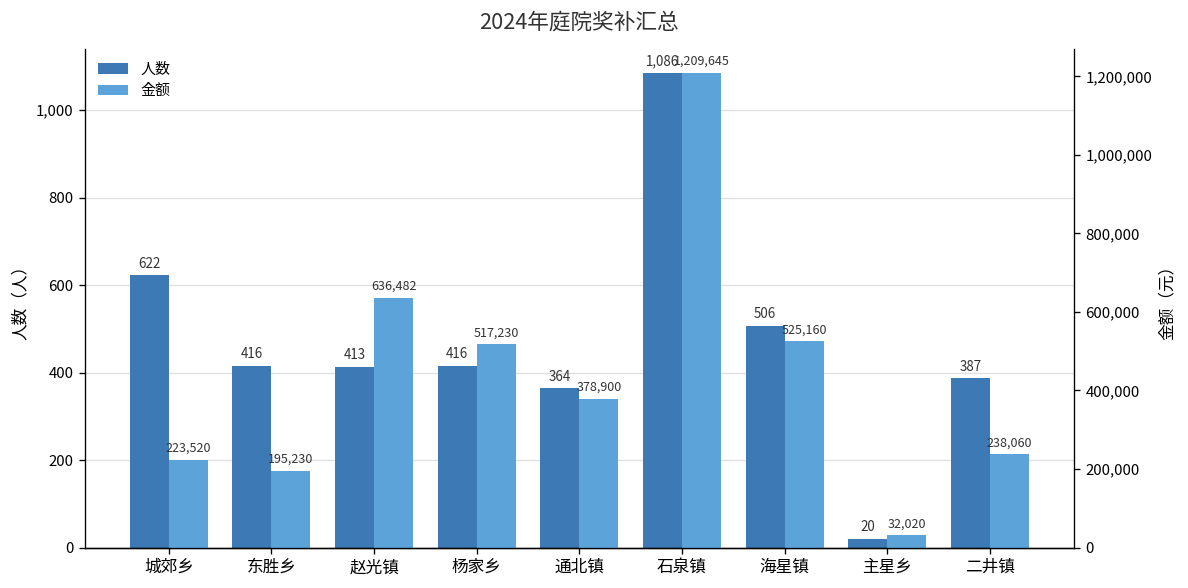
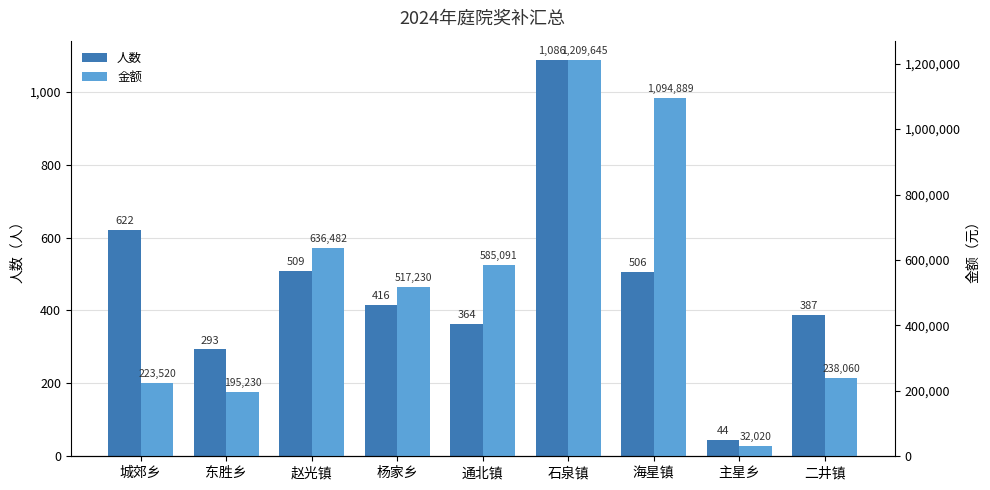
  {
    "人数": {
      "城郊乡": "622",
-     "东胜乡": "416",
-     "赵光镇": "413",
+     "东胜乡": "293",
+     "赵光镇": "509",
      "杨家乡": "416",
      "通北镇": "364",
      "海星镇": "506",
-     "主星乡": "20",
+     "主星乡": "44",
      "二井镇": "387"
    },
    "金额": {
      "城郊乡": "223,520",
      "东胜乡": "195,230",
      "赵光镇": "636,482",
      "杨家乡": "517,230",
-     "通北镇": "378,900",
+     "通北镇": "585,091",
      "石泉镇": "1,209,645",
-     "海星镇": "525,160",
+     "海星镇": "1,094,889",
      "主星乡": "32,020",
      "二井镇": "238,060"
    }
  }
